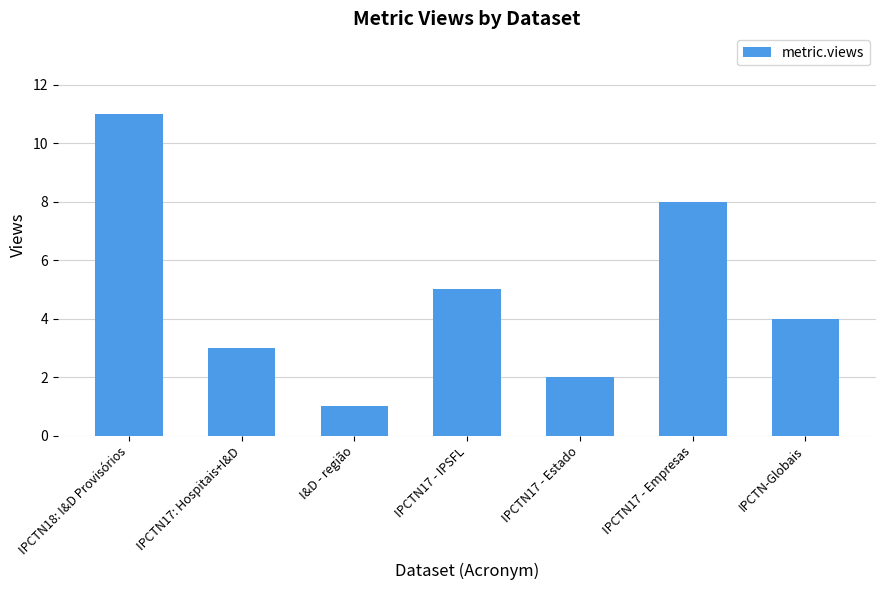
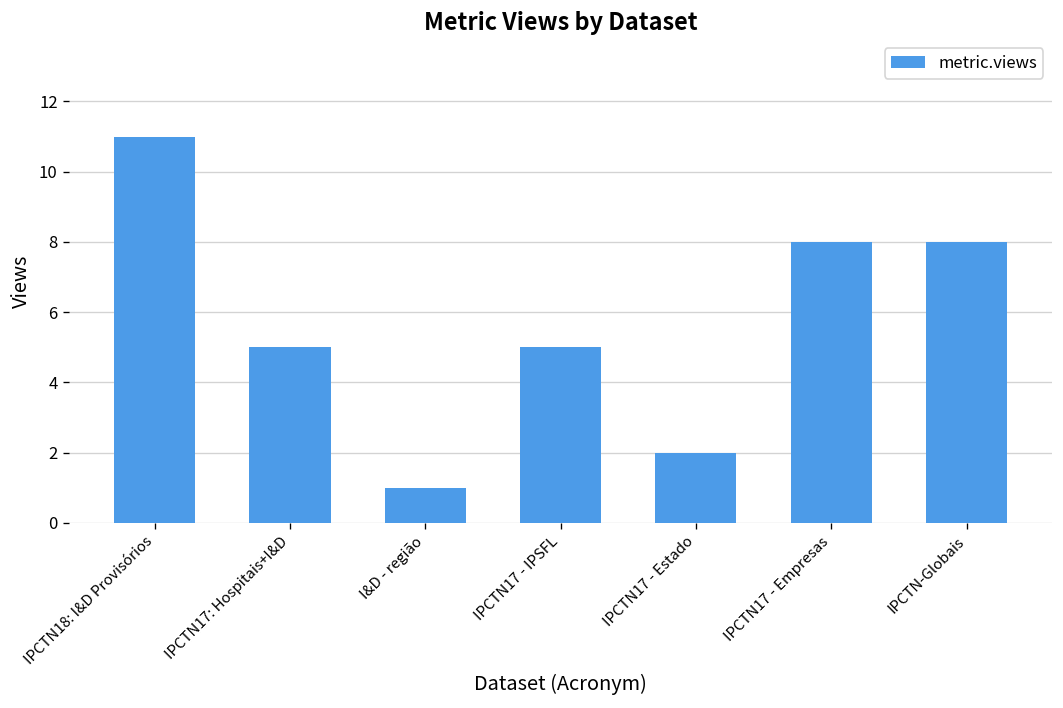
  {
    "IPCTN18: I&D Provisórios": 11,
-   "IPCTN17: Hospitais+I&D": 3,
+   "IPCTN17: Hospitais+I&D": 5,
    "I&D - região": 1,
    "IPCTN17 - IPSFL": 5,
    "IPCTN17 - Estado": 2,
    "IPCTN17 - Empresas": 8,
-   "IPCTN-Globais": 4
+   "IPCTN-Globais": 8
  }
